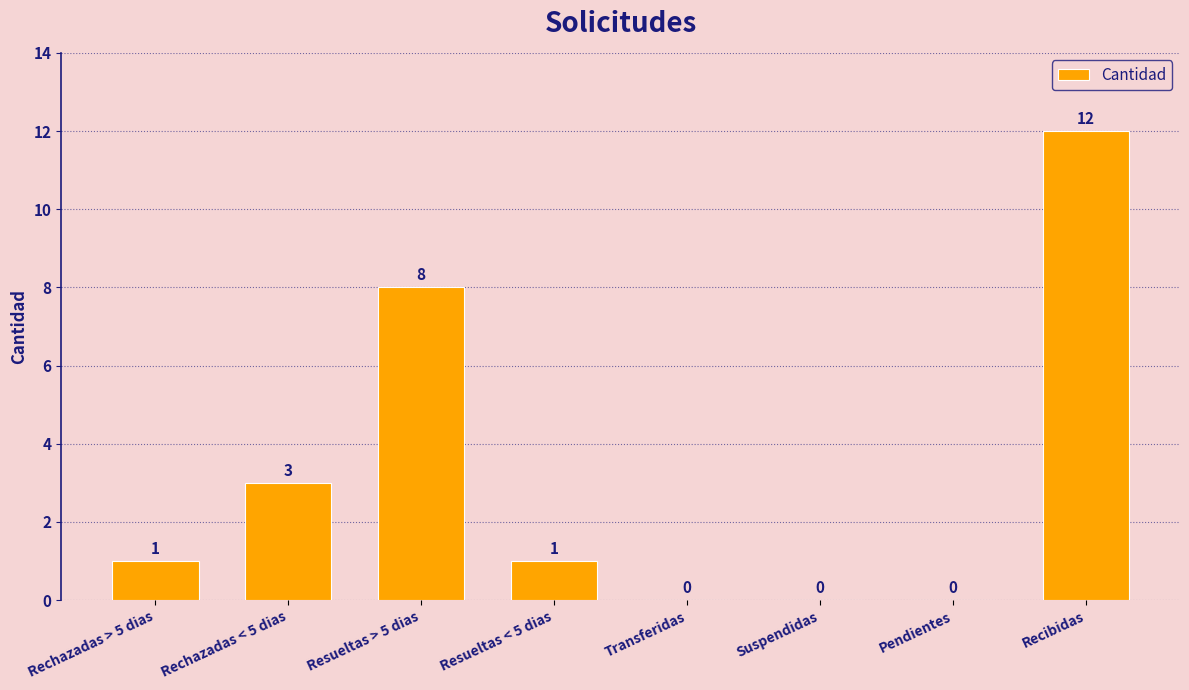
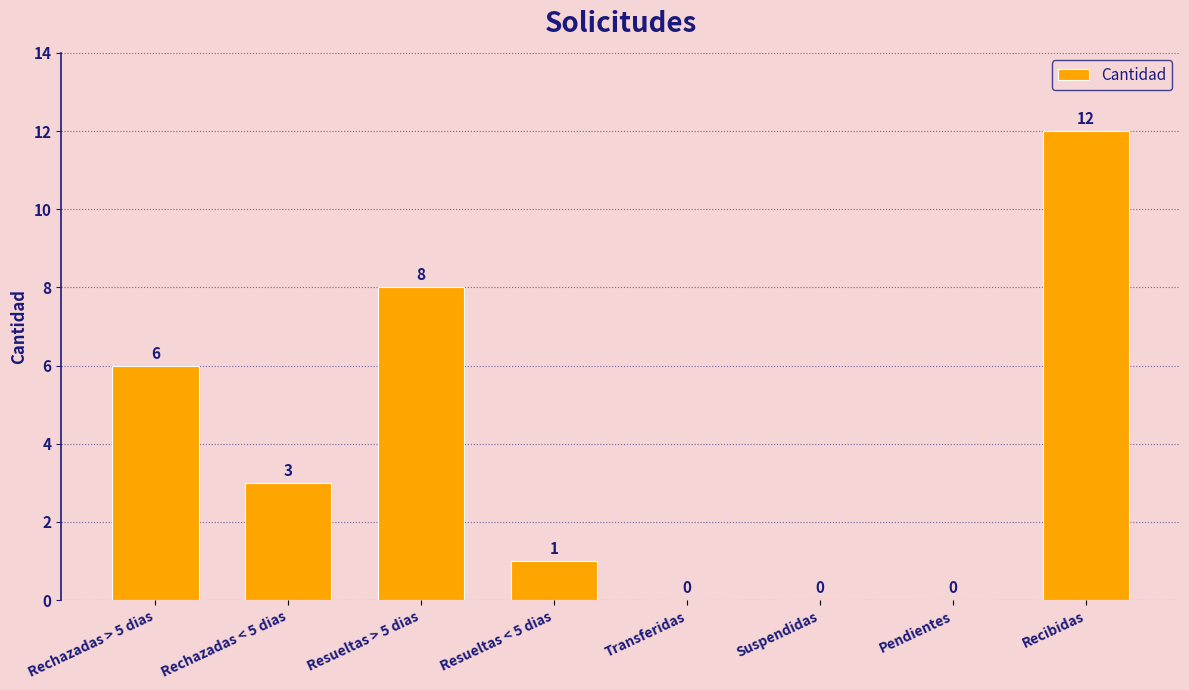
  {
-   "Rechazadas > 5 dias": 1,
+   "Rechazadas > 5 dias": 6,
    "Rechazadas < 5 dias": 3,
    "Resueltas > 5 dias": 8,
    "Resueltas < 5 dias": 1,
    "Transferidas": 0,
    "Suspendidas": 0,
    "Pendientes": 0,
    "Recibidas": 12
  }
